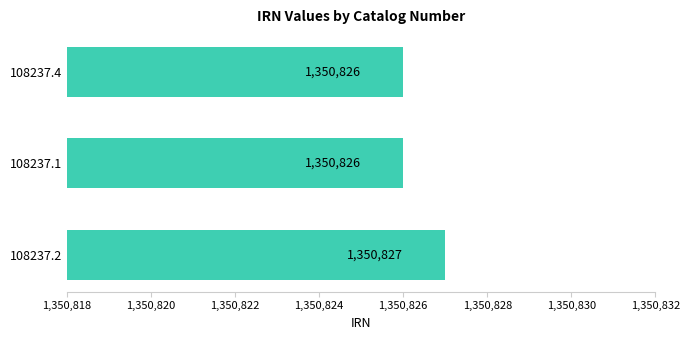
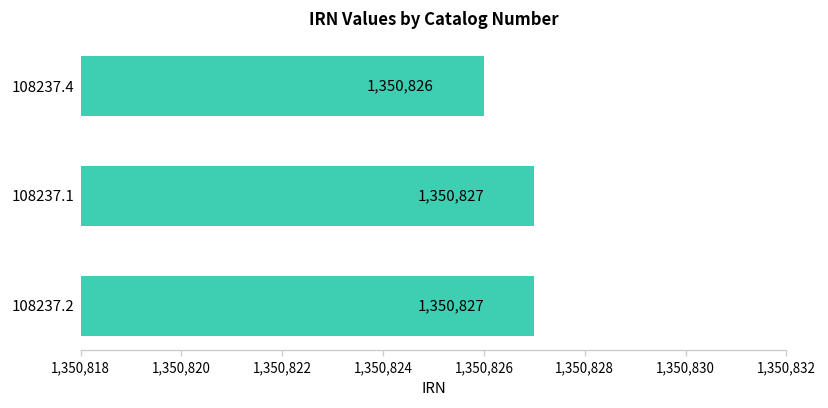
  {
    "108237.4": "1,350,826",
-   "108237.1": "1,350,826",
+   "108237.1": "1,350,827",
    "108237.2": "1,350,827"
  }
